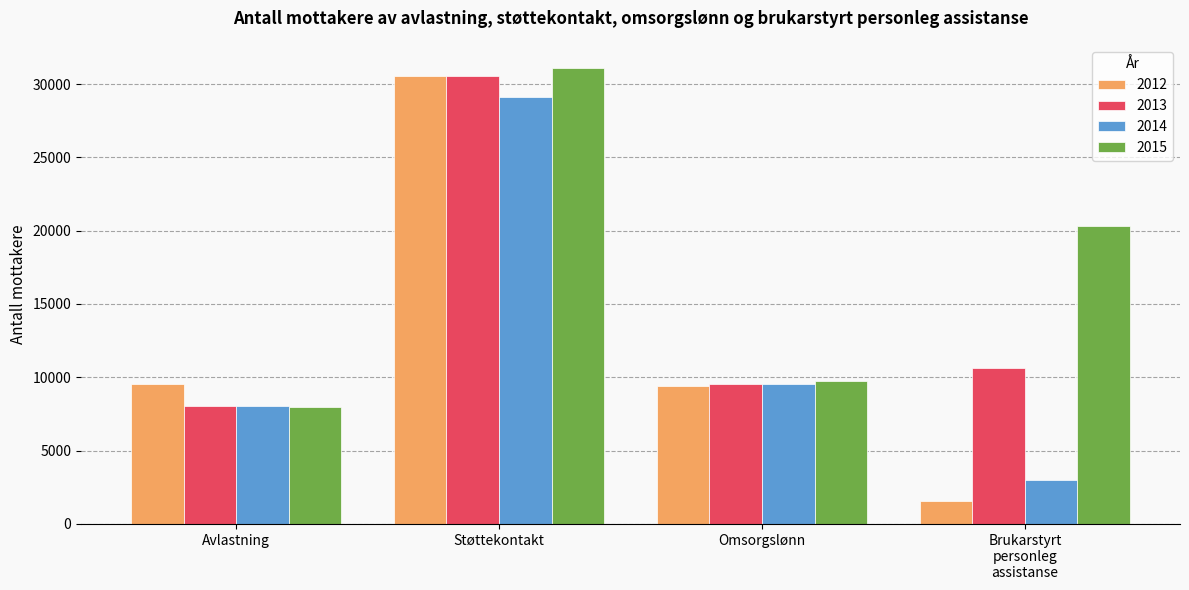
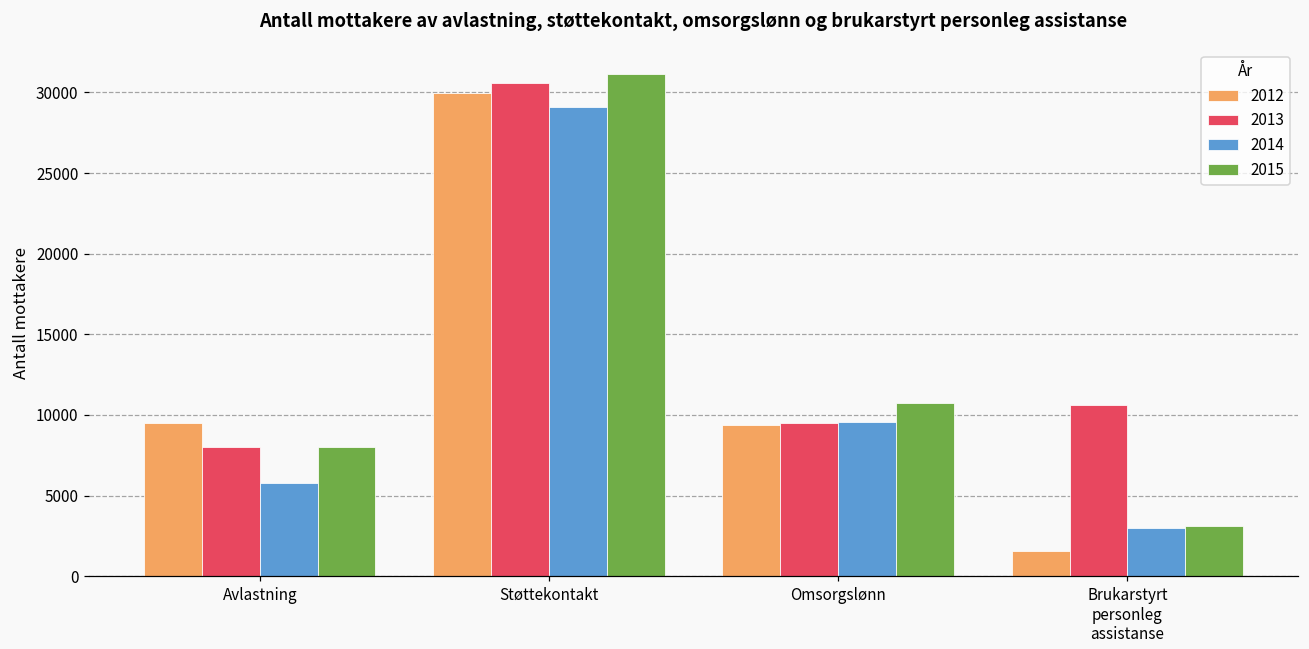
  {
    "2012": {
      "Avlastning": 9500,
-     "Støttekontakt": 30600,
+     "Støttekontakt": 30000,
      "Omsorgslønn": 9400,
      "Brukarstyrt personleg assistanse": 1600
    },
    "2013": {
      "Avlastning": 8000,
      "Støttekontakt": 30600,
      "Omsorgslønn": 9500,
      "Brukarstyrt personleg assistanse": 10600
    },
    "2014": {
-     "Avlastning": 8000,
+     "Avlastning": 5800,
      "Støttekontakt": 29100,
      "Omsorgslønn": 9600,
      "Brukarstyrt personleg assistanse": 3000
    },
    "2015": {
      "Avlastning": 8000,
      "Støttekontakt": 31100,
-     "Omsorgslønn": 9700,
-     "Brukarstyrt personleg assistanse": 20300
+     "Omsorgslønn": 10700,
+     "Brukarstyrt personleg assistanse": 3100
    }
  }
